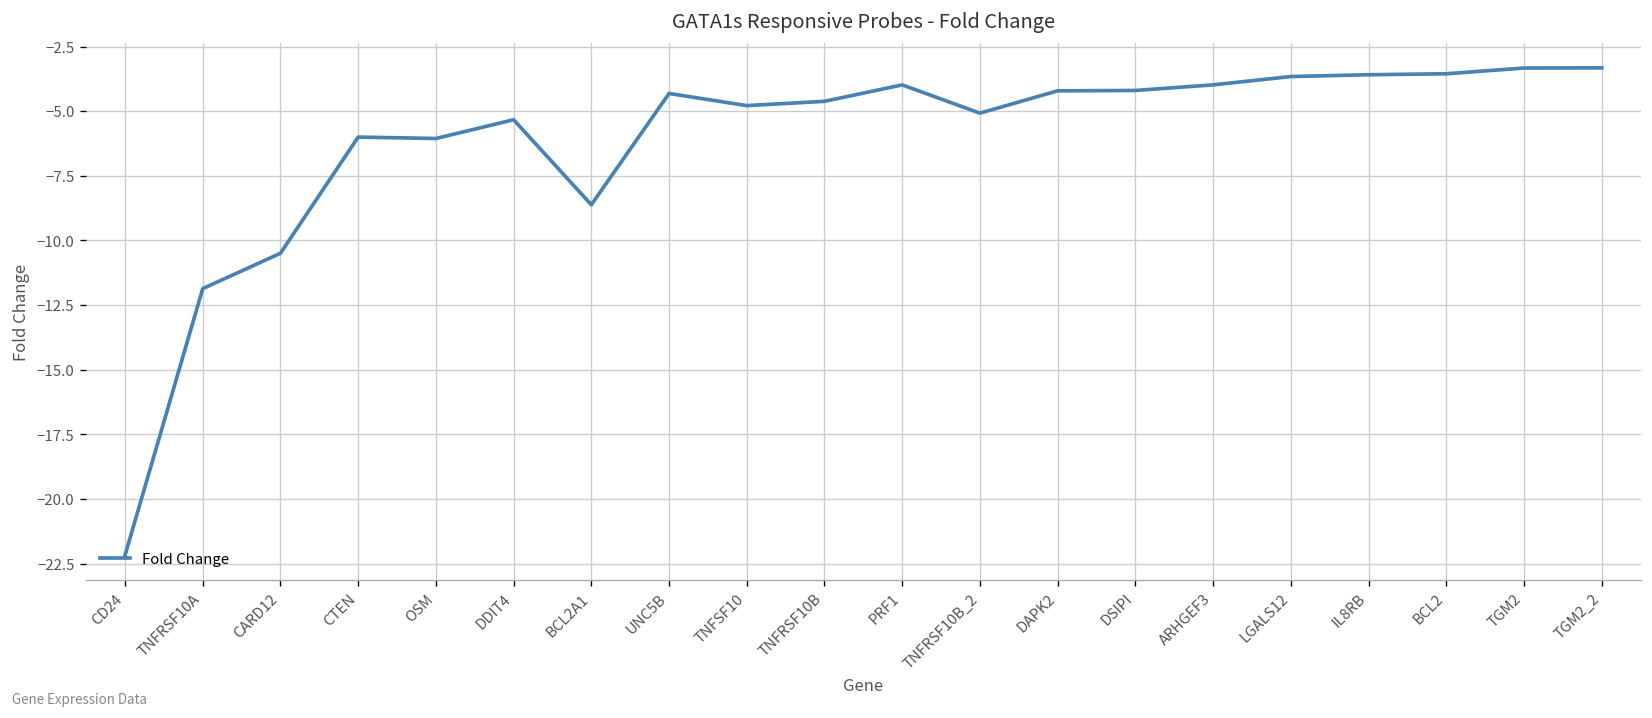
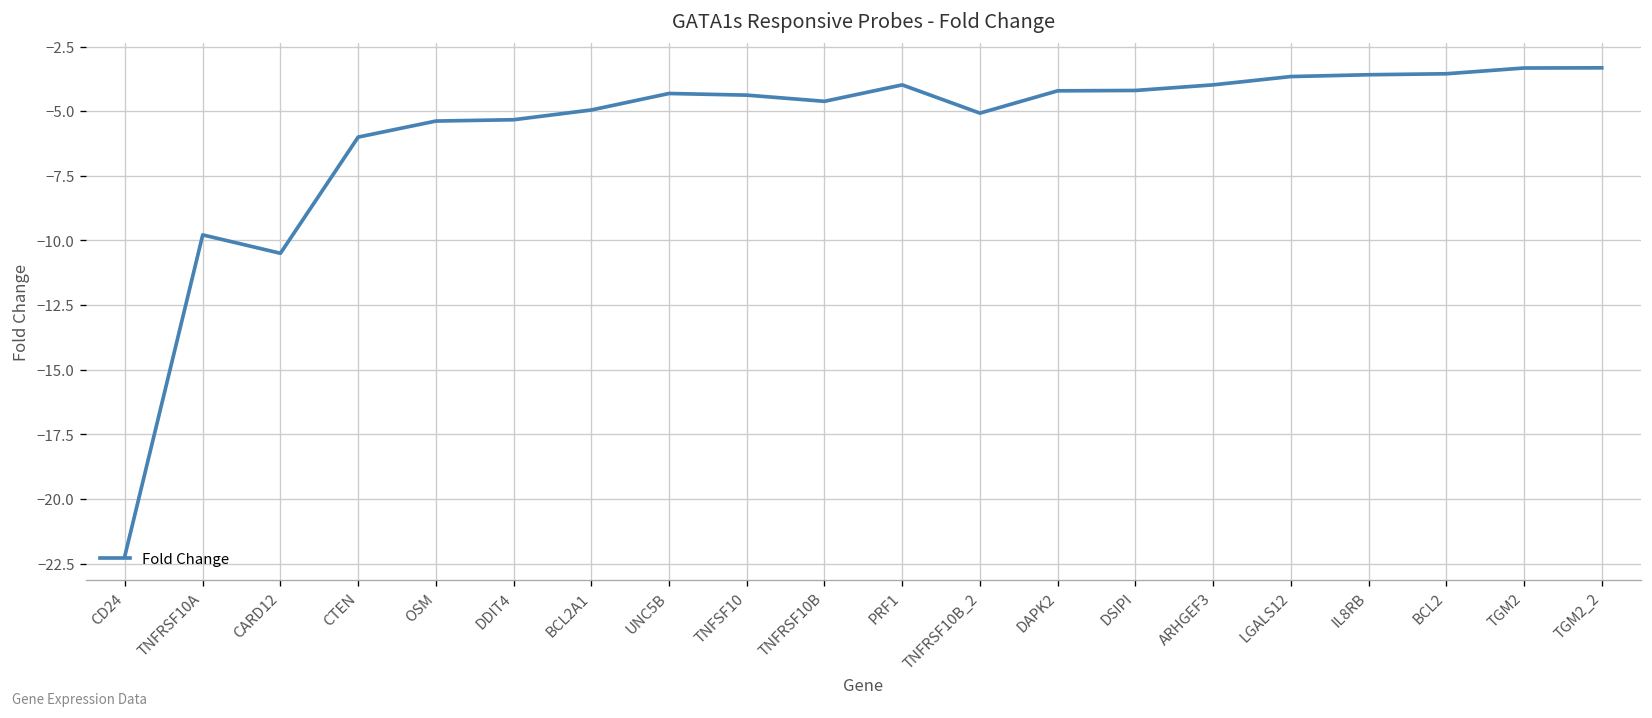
  {
    "CD24": -22.2,
-   "TNFRSF10A": -11.9,
+   "TNFRSF10A": -9.8,
    "CARD12": -10.5,
    "CTEN": -6.0,
-   "OSM": -6.1,
+   "OSM": -5.4,
    "DDIT4": -5.3,
-   "BCL2A1": -8.6,
+   "BCL2A1": -5.0,
    "UNC5B": -4.3,
-   "TNFSF10": -4.8,
+   "TNFSF10": -4.4,
    "TNFRSF10B": -4.6,
    "PRF1": -4.0,
    "TNFRSF10B_2": -5.1,
    "DAPK2": -4.2,
    "DSIPI": -4.2,
    "ARHGEF3": -4.0,
    "LGALS12": -3.7,
    "IL8RB": -3.6,
    "BCL2": -3.6,
    "TGM2": -3.3,
    "TGM2_2": -3.3
  }
